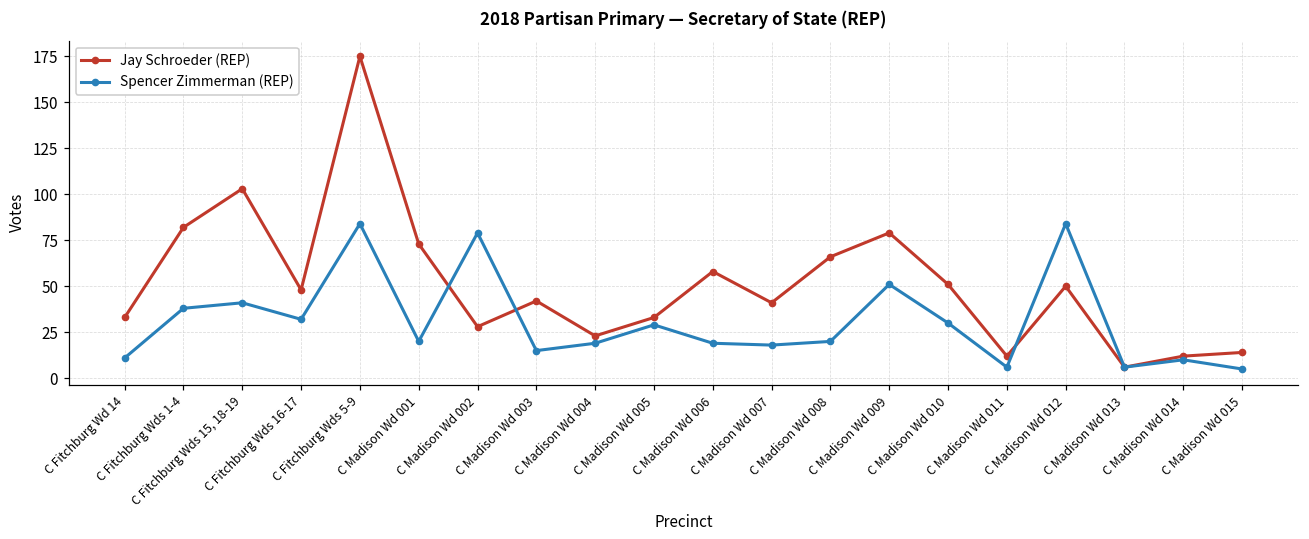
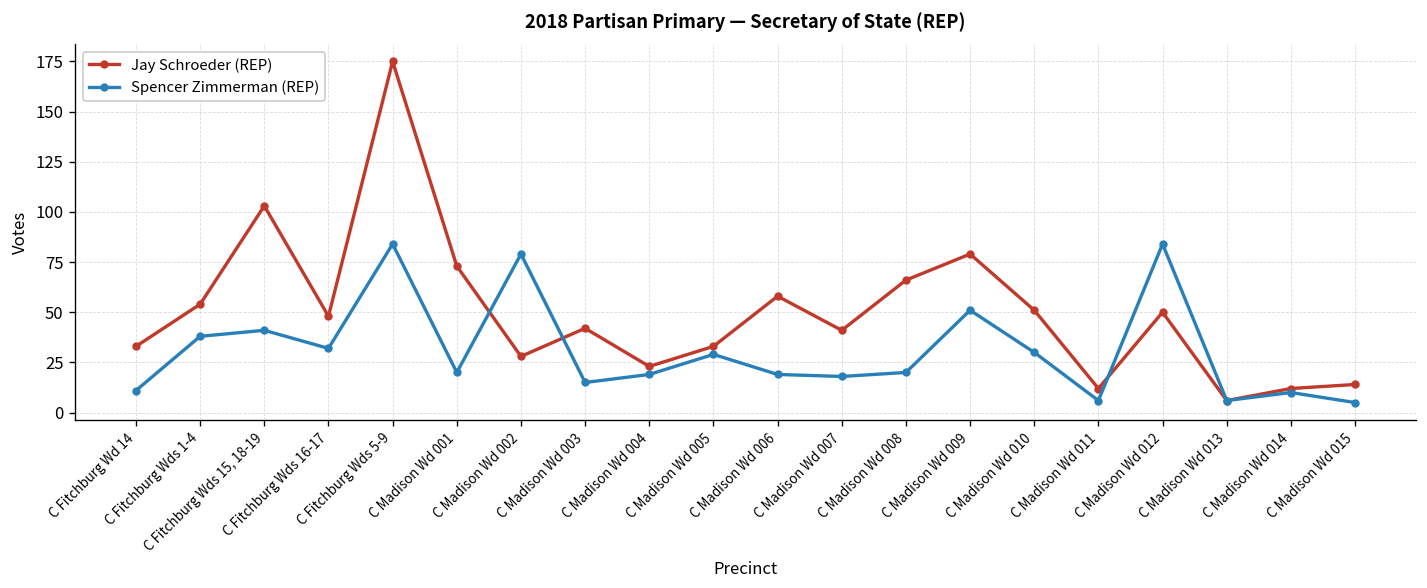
  {
    "Jay Schroeder (REP)": {
      "C Fitchburg Wd 14": 33,
-     "C Fitchburg Wds 1-4": 82,
+     "C Fitchburg Wds 1-4": 54,
      "C Fitchburg Wds 15, 18-19": 103,
      "C Fitchburg Wds 16-17": 48,
      "C Fitchburg Wds 5-9": 175,
      "C Madison Wd 001": 73,
      "C Madison Wd 002": 28,
      "C Madison Wd 003": 42,
      "C Madison Wd 004": 23,
      "C Madison Wd 005": 33,
      "C Madison Wd 006": 58,
      "C Madison Wd 007": 41,
      "C Madison Wd 008": 66,
      "C Madison Wd 009": 79,
      "C Madison Wd 010": 51,
      "C Madison Wd 011": 12,
      "C Madison Wd 012": 50,
      "C Madison Wd 014": 12,
      "C Madison Wd 015": 14
    },
    "Spencer Zimmerman (REP)": {
      "C Fitchburg Wd 14": 11,
      "C Fitchburg Wds 1-4": 38,
      "C Fitchburg Wds 15, 18-19": 41,
      "C Fitchburg Wds 16-17": 32,
      "C Fitchburg Wds 5-9": 84,
      "C Madison Wd 001": 20,
      "C Madison Wd 002": 79,
      "C Madison Wd 003": 15,
      "C Madison Wd 004": 19,
      "C Madison Wd 005": 29,
      "C Madison Wd 006": 19,
      "C Madison Wd 007": 18,
      "C Madison Wd 008": 20,
      "C Madison Wd 009": 51,
      "C Madison Wd 010": 30,
      "C Madison Wd 011": 6,
      "C Madison Wd 012": 84,
      "C Madison Wd 014": 10,
      "C Madison Wd 015": 5
    }
  }
